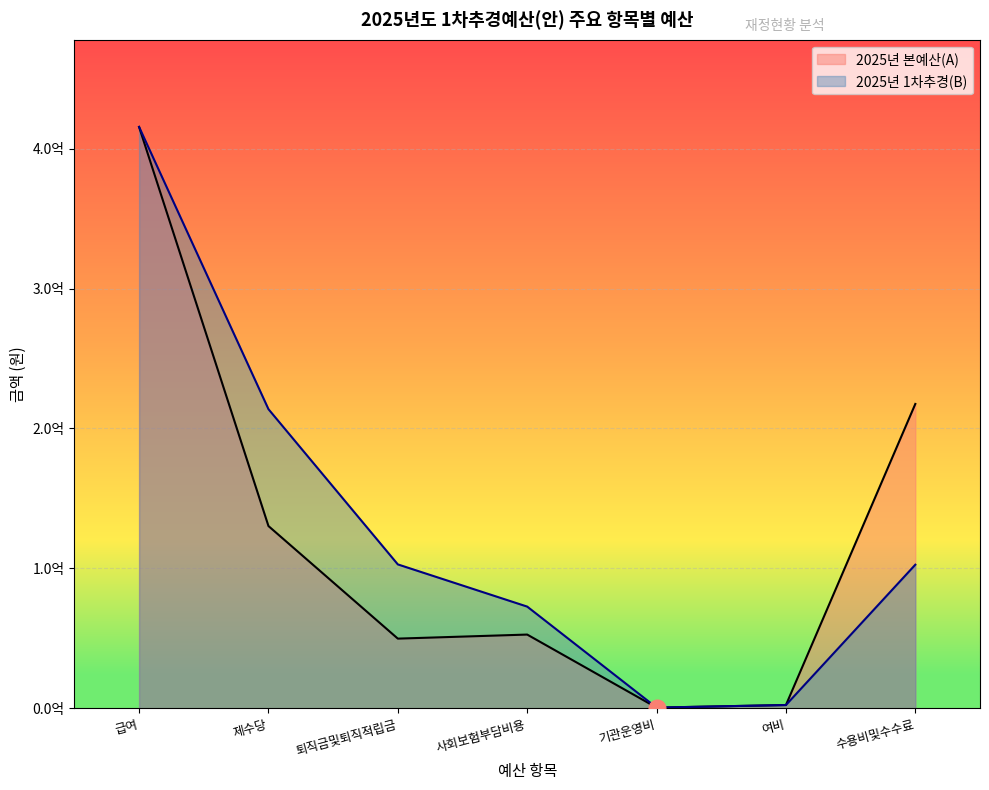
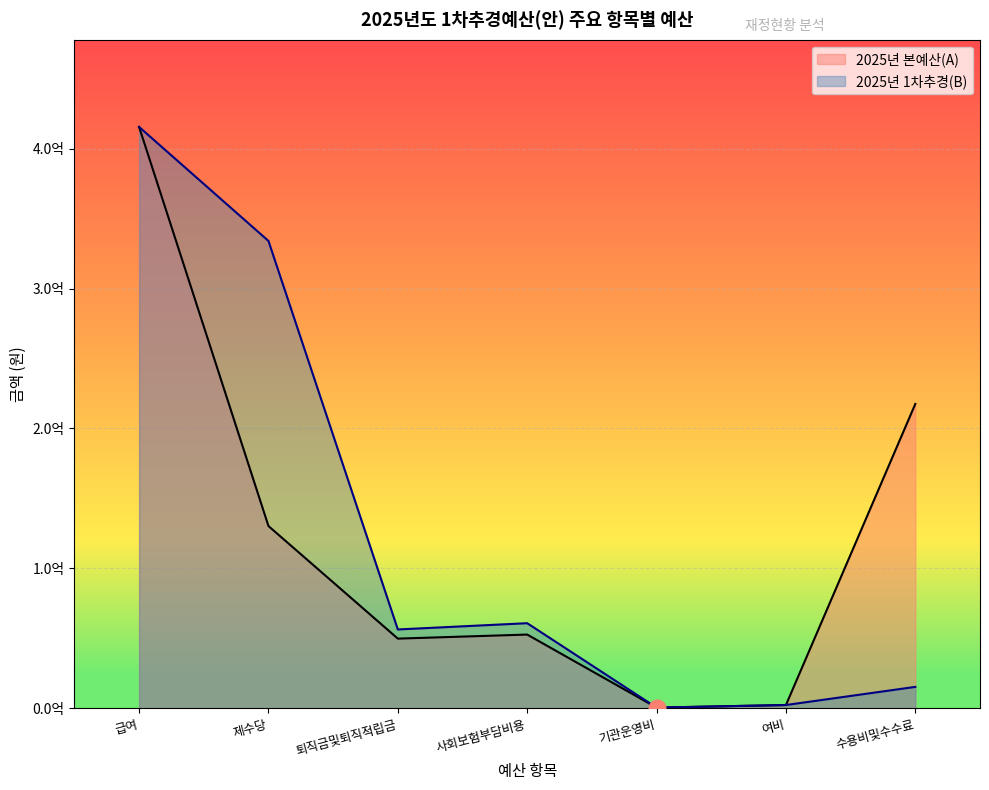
  {
    "2025년 1차추경(B)": {
-     "제수당": "2.14억",
-     "퇴직금및퇴직적립금": "1.03억",
-     "사회보험부담비용": "0.73억",
-     "수용비및수수료": "1.03억"
+     "제수당": "3.34억",
+     "퇴직금및퇴직적립금": "0.56억",
+     "사회보험부담비용": "0.61억",
+     "수용비및수수료": "0.15억"
    }
  }
